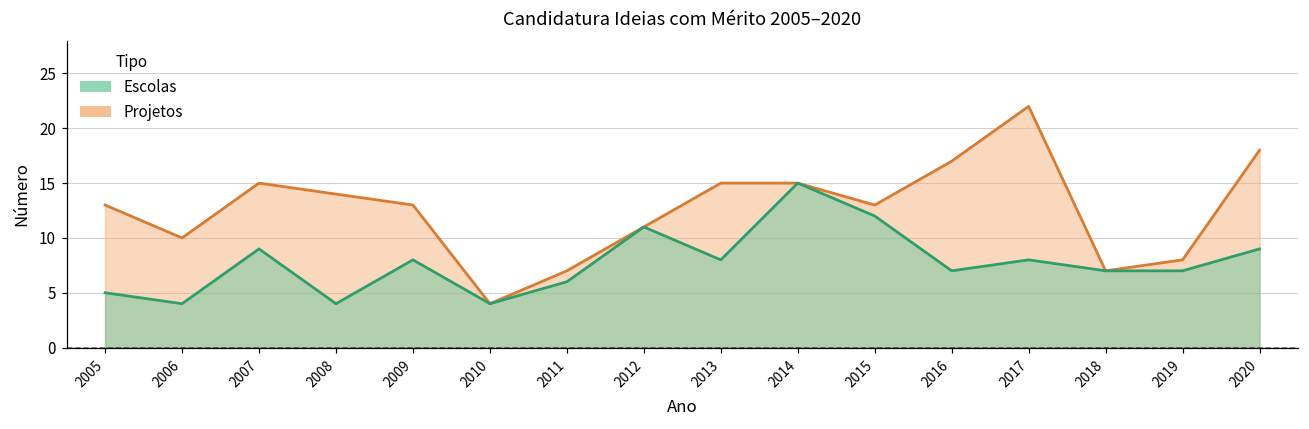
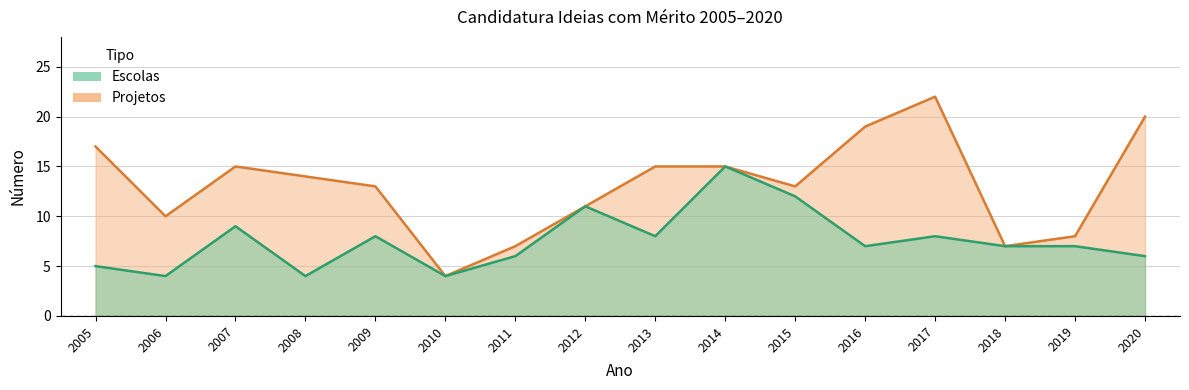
  {
    "Projetos": {
-     "2005": 13,
+     "2005": 17,
      "2006": 10,
      "2007": 15,
      "2008": 14,
      "2009": 13,
      "2011": 7,
      "2013": 15,
      "2015": 13,
-     "2016": 17,
+     "2016": 19,
      "2017": 22,
      "2019": 8,
-     "2020": 18
+     "2020": 20
    },
    "Escolas": {
      "2005": 5,
      "2006": 4,
      "2007": 9,
      "2008": 4,
      "2009": 8,
      "2011": 6,
      "2013": 8,
      "2015": 12,
      "2016": 7,
      "2017": 8,
      "2019": 7,
-     "2020": 9
+     "2020": 6
    }
  }
